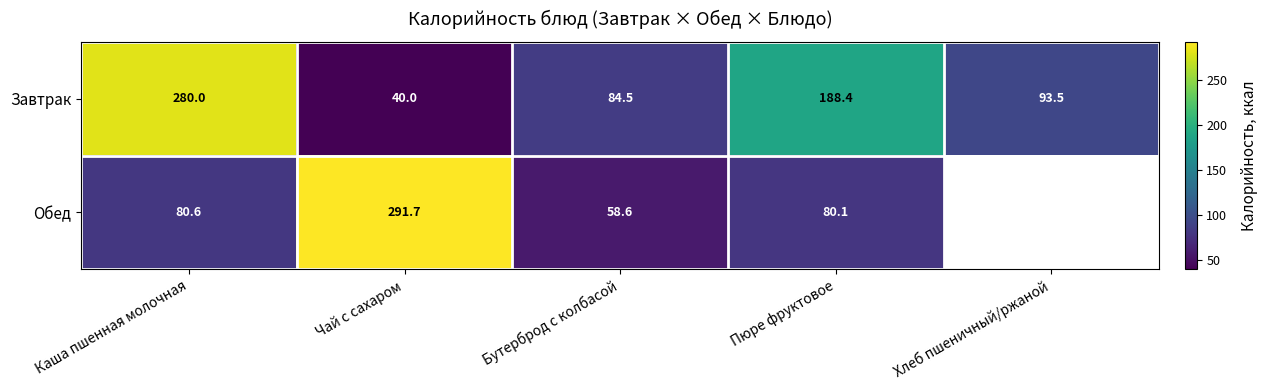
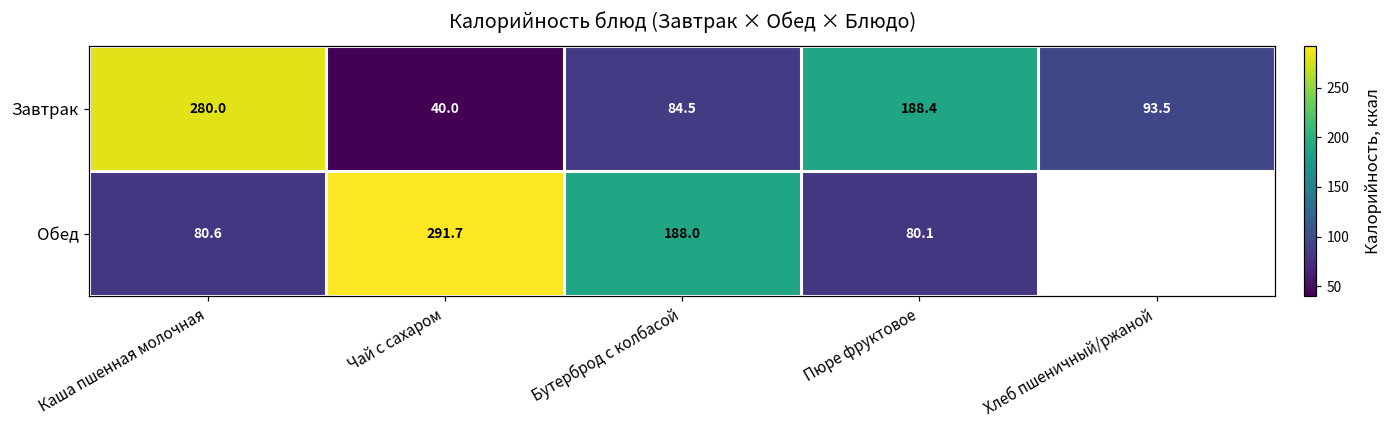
  {
    "Завтрак": {
      "Каша пшенная молочная": 280.0,
      "Чай с сахаром": 40.0,
      "Бутерброд с колбасой": 84.5,
      "Пюре фруктовое": 188.4,
      "Хлеб пшеничный/ржаной": 93.5
    },
    "Обед": {
      "Каша пшенная молочная": 80.6,
      "Чай с сахаром": 291.7,
-     "Бутерброд с колбасой": 58.6,
+     "Бутерброд с колбасой": 188.0,
      "Пюре фруктовое": 80.1
    }
  }
